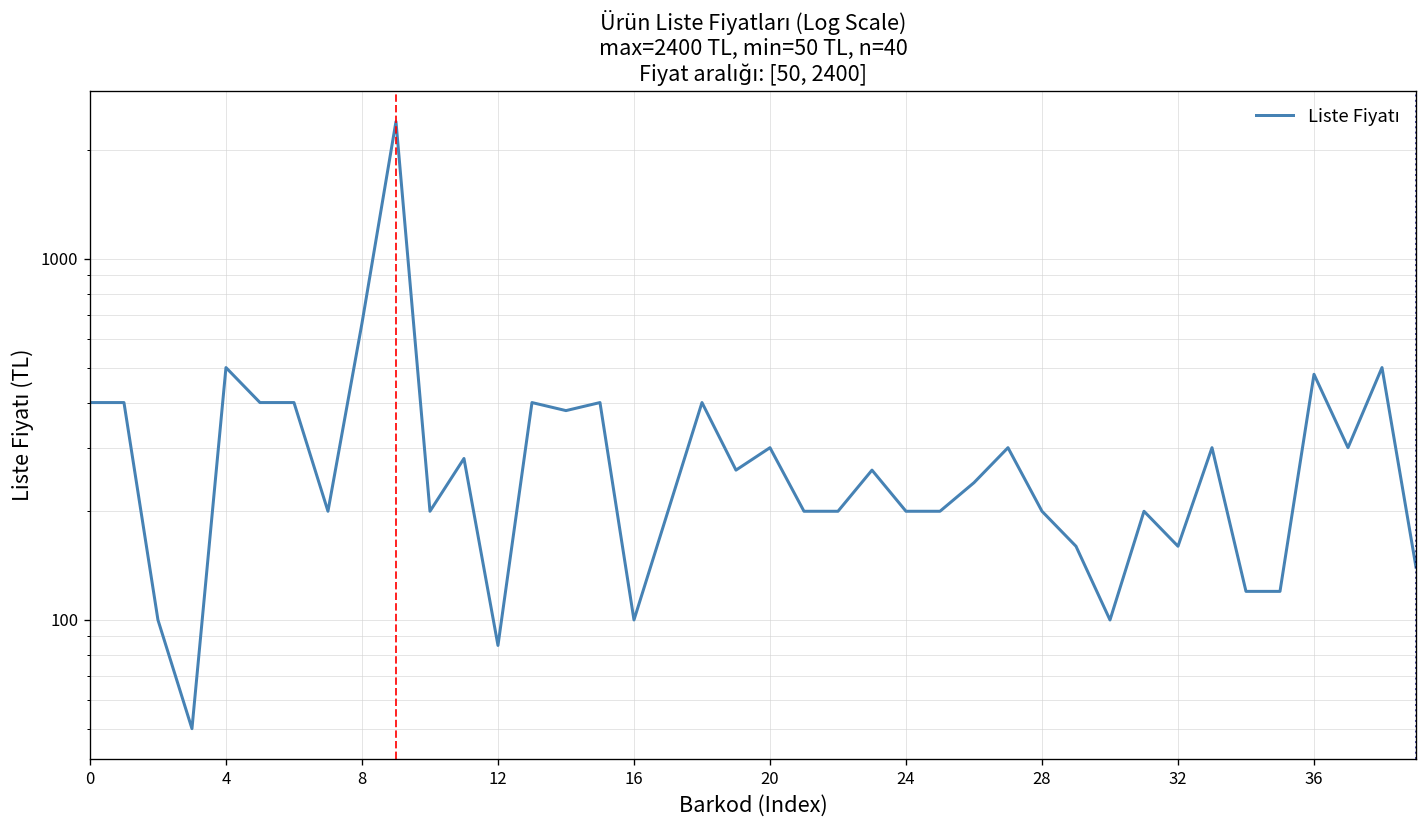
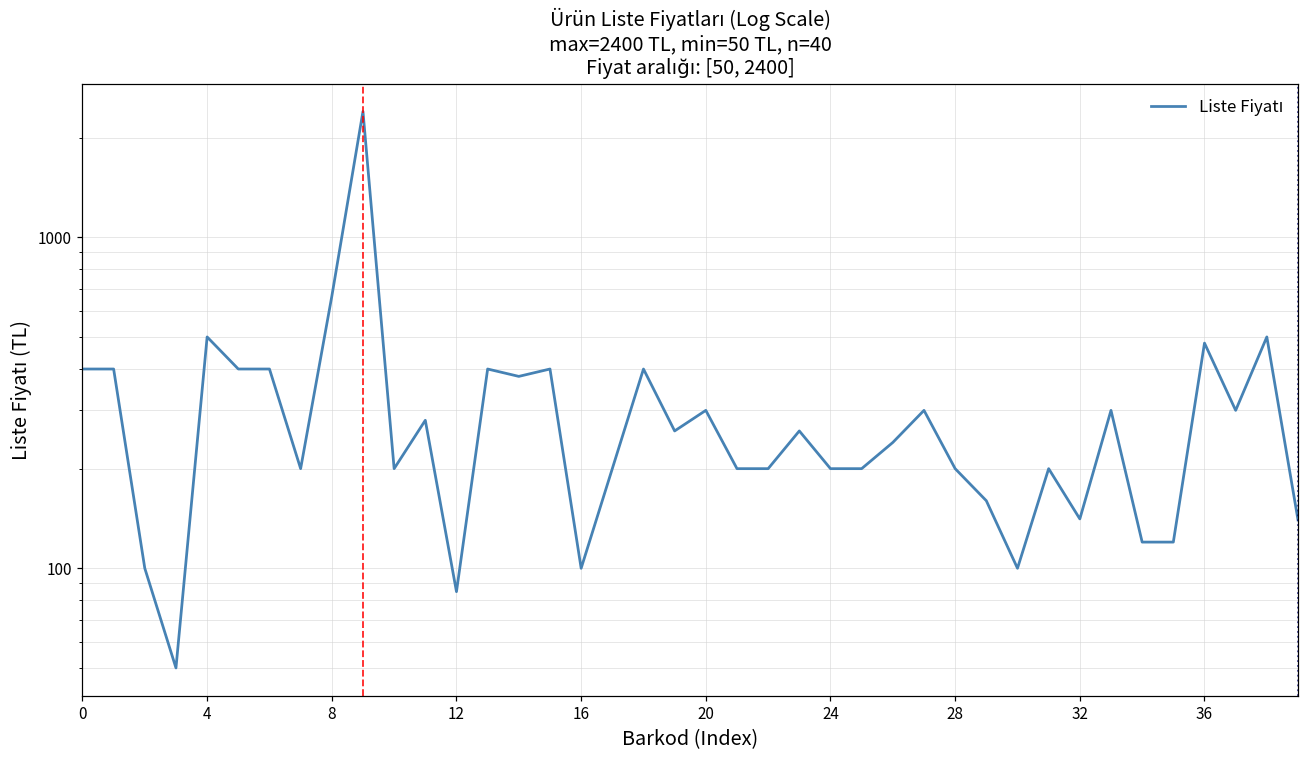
  {
    "0": 400,
    "4": 500,
    "8": 660,
    "12": 85,
    "16": 100,
    "20": 300,
    "24": 200,
    "28": 200,
-   "32": 160,
+   "32": 140,
    "36": 480
  }
